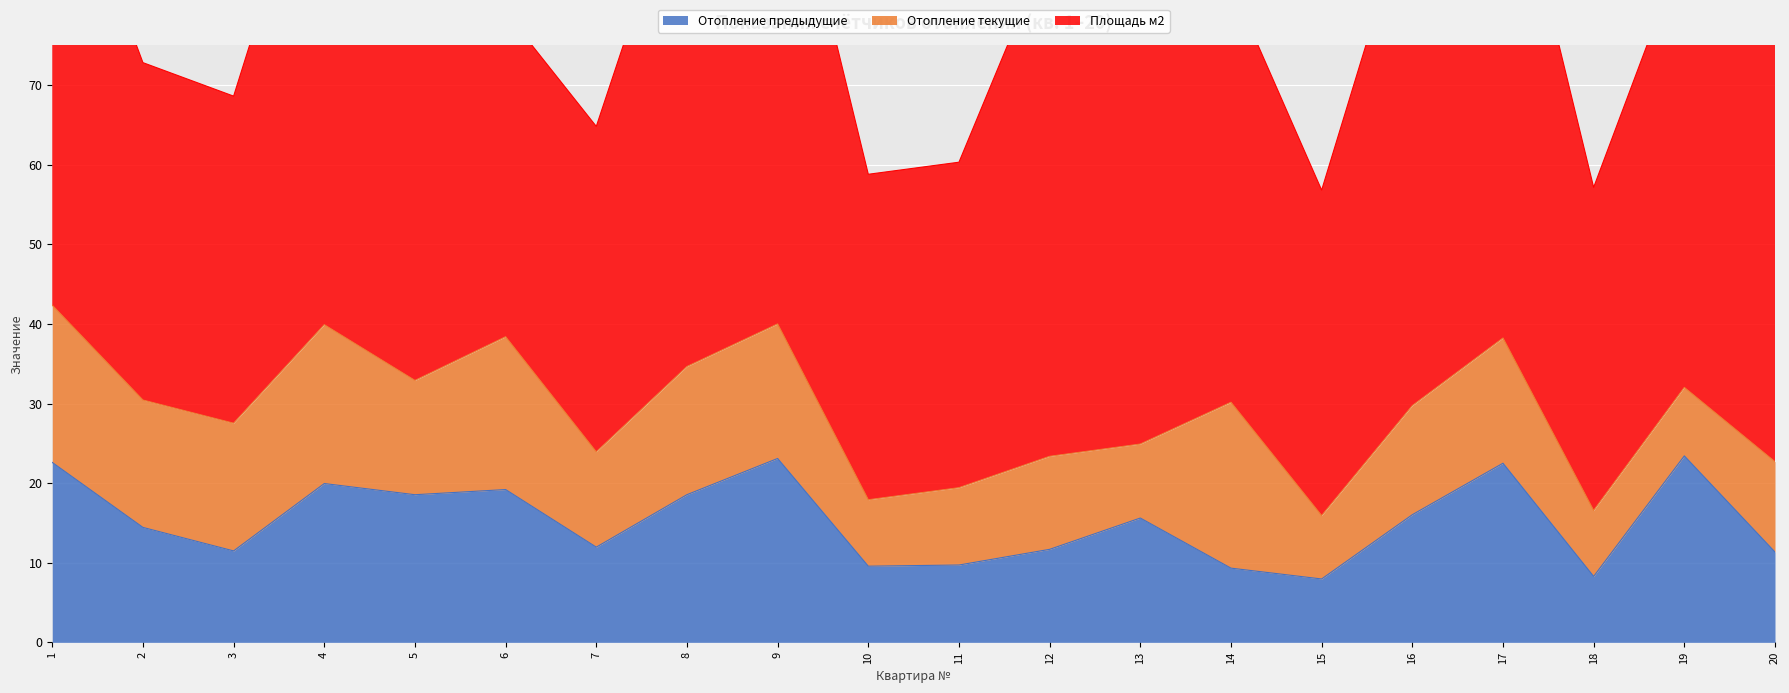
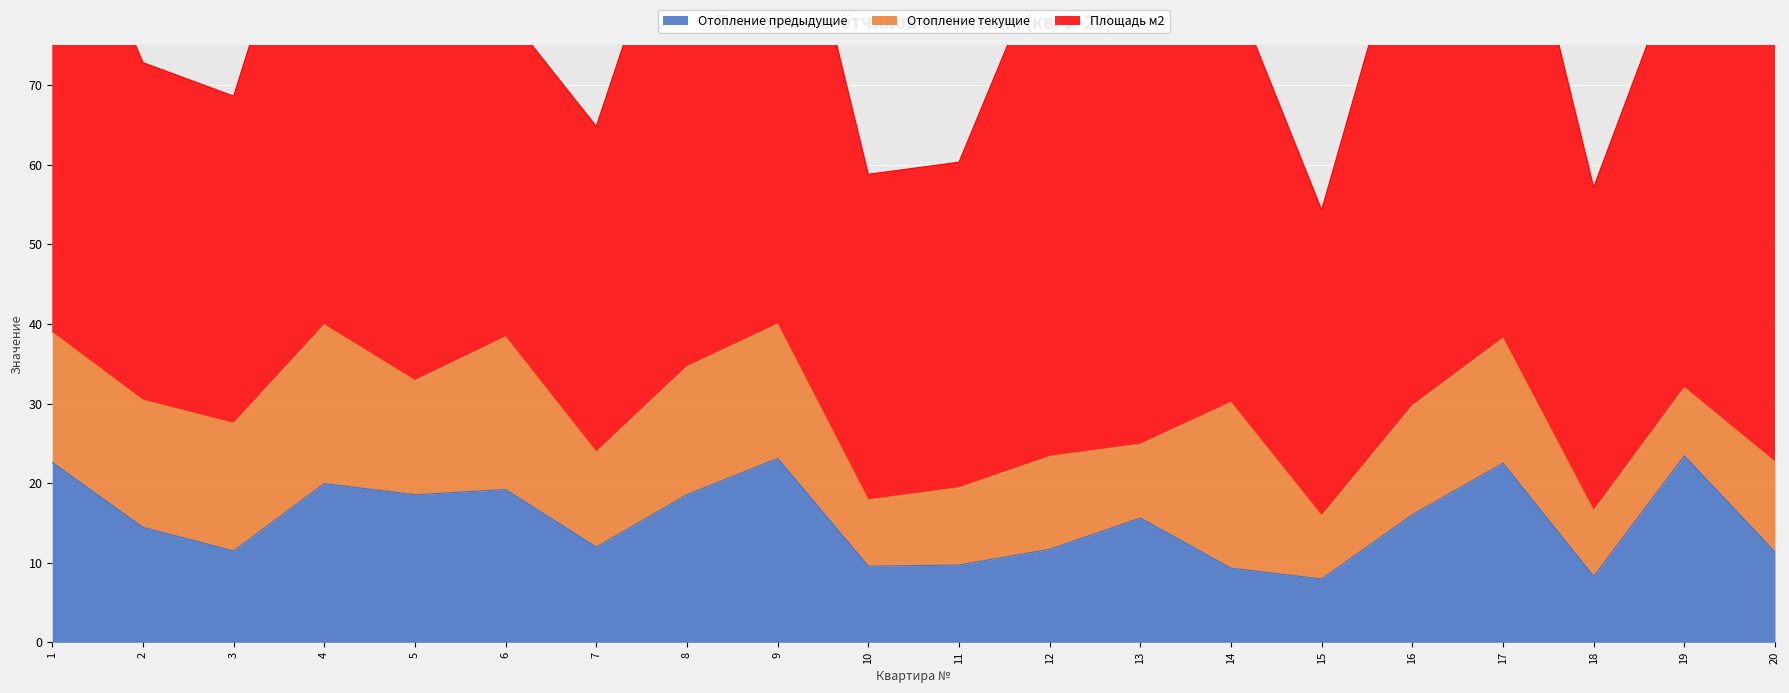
  {
    "Отопление предыдущие": {
      "1": 23,
      "2": 14,
      "3": 11,
      "4": 20,
      "5": 19,
      "6": 19,
      "7": 12,
      "8": 19,
      "9": 23,
      "10": 10,
      "11": 10,
      "12": 12,
      "13": 16,
      "14": 9,
      "15": 8,
      "16": 16,
      "17": 23,
      "18": 8,
      "19": 23,
      "20": 11
    },
    "Отопление текущие": {
-     "1": 20,
+     "1": 16,
      "2": 16,
      "3": 16,
      "4": 20,
      "5": 14,
      "6": 19,
      "7": 12,
      "8": 16,
      "9": 17,
      "10": 8,
      "11": 10,
      "12": 12,
      "13": 9,
      "14": 21,
      "15": 8,
      "16": 14,
      "17": 16,
      "18": 8,
      "19": 9,
      "20": 11
    },
    "Площадь м2": {
      "2": 42,
      "3": 41,
      "7": 41,
      "10": 41,
      "11": 41,
-     "15": 41,
+     "15": 38,
      "18": 41
    }
  }
